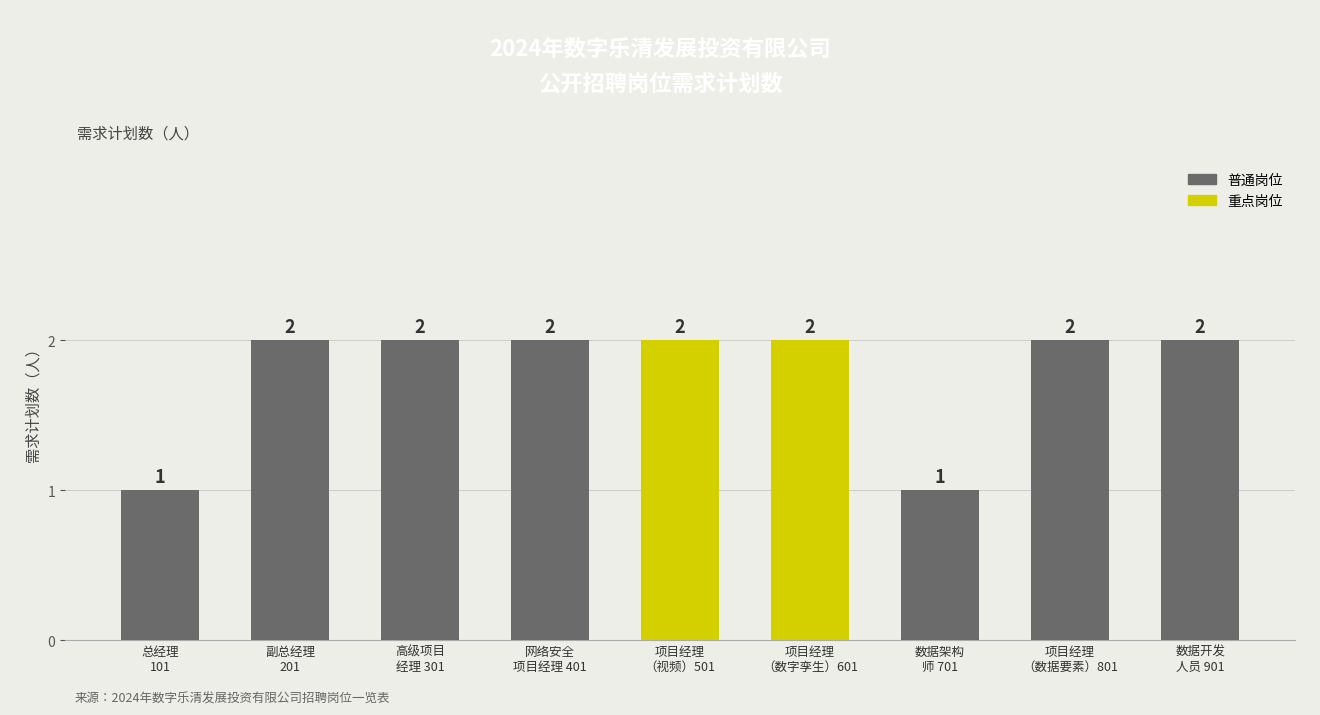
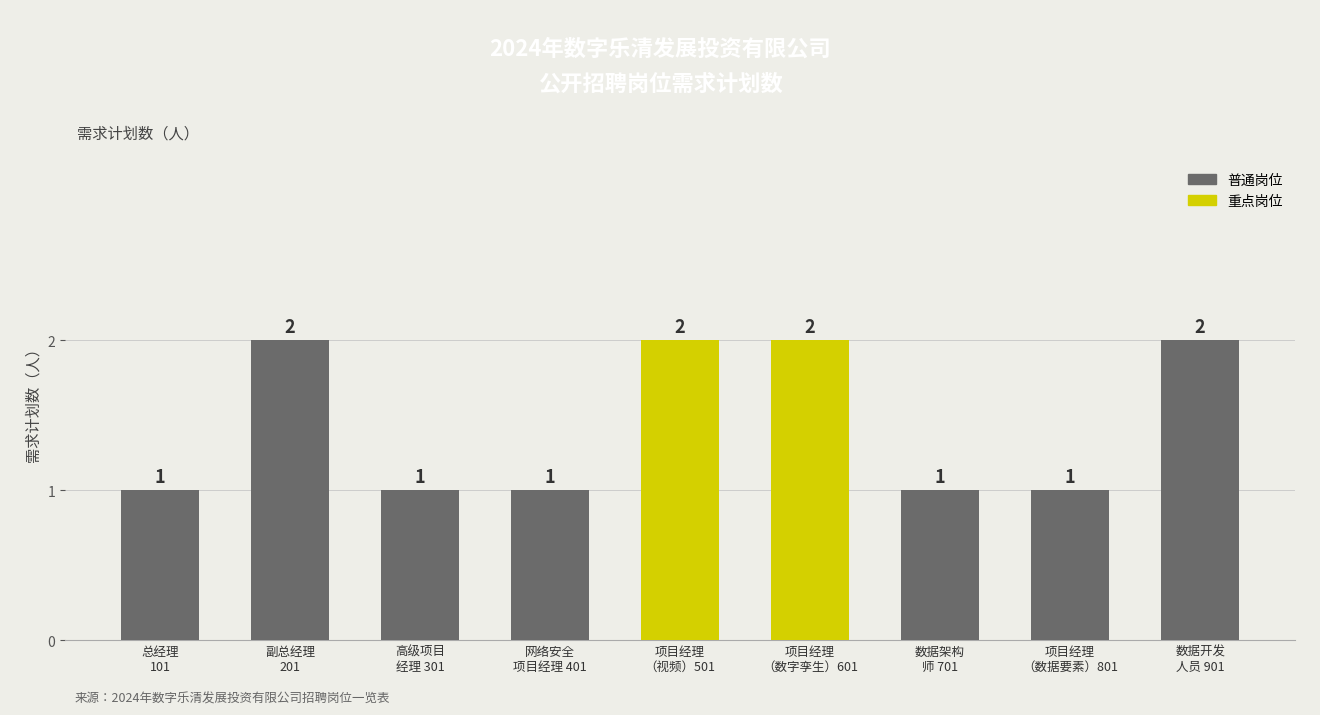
  {
    "总经理 101": 1,
    "副总经理 201": 2,
-   "高级项目 经理 301": 2,
-   "网络安全 项目经理 401": 2,
+   "高级项目 经理 301": 1,
+   "网络安全 项目经理 401": 1,
    "项目经理 （视频）501": 2,
    "项目经理 （数字孪生）601": 2,
    "数据架构 师 701": 1,
-   "项目经理 （数据要素）801": 2,
+   "项目经理 （数据要素）801": 1,
    "数据开发 人员 901": 2
  }
